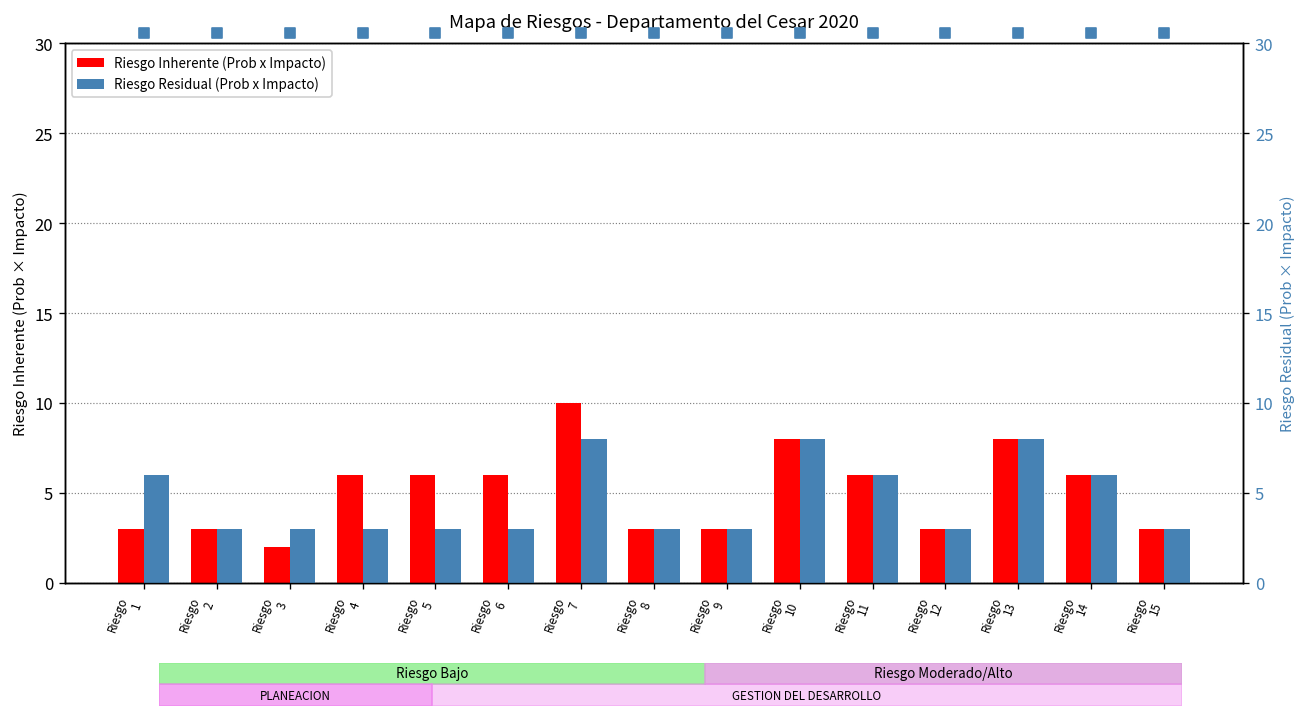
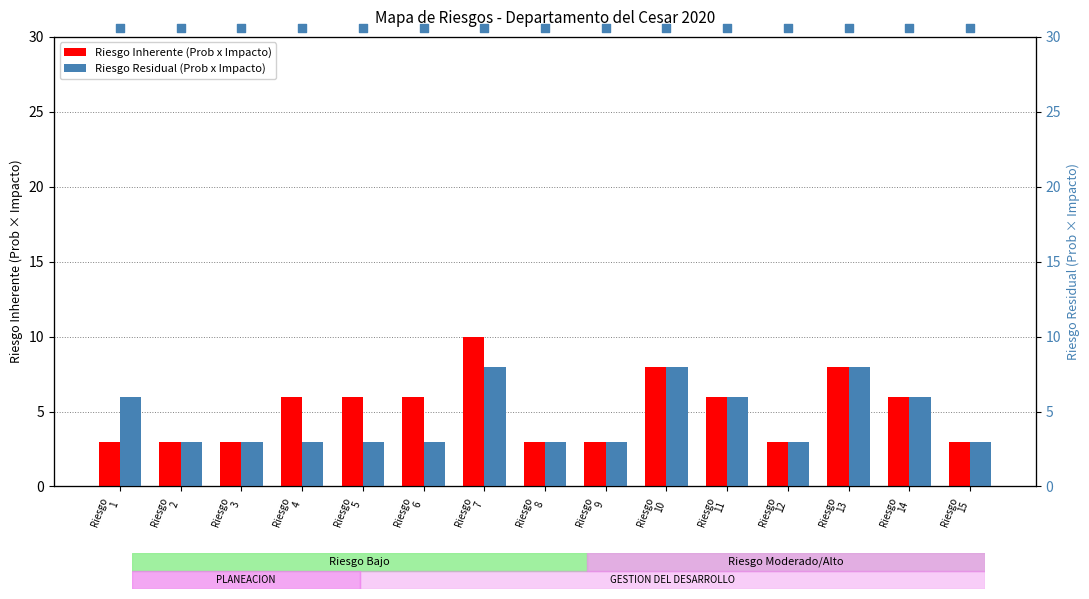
  {
    "Riesgo Inherente (Prob x Impacto)": {
      "Riesgo 1": 3,
      "Riesgo 2": 3,
-     "Riesgo 3": 2,
+     "Riesgo 3": 3,
      "Riesgo 4": 6,
      "Riesgo 5": 6,
      "Riesgo 6": 6,
      "Riesgo 7": 10,
      "Riesgo 8": 3,
      "Riesgo 9": 3,
      "Riesgo 10": 8,
      "Riesgo 11": 6,
      "Riesgo 12": 3,
      "Riesgo 13": 8,
      "Riesgo 14": 6,
      "Riesgo 15": 3
    },
    "Riesgo Residual (Prob x Impacto)": {
      "Riesgo 1": 6.0,
      "Riesgo 2": 3.0,
      "Riesgo 3": 3.0,
      "Riesgo 4": 3.0,
      "Riesgo 5": 3.0,
      "Riesgo 6": 3.0,
      "Riesgo 7": 8.0,
      "Riesgo 8": 3.0,
      "Riesgo 9": 3.0,
      "Riesgo 10": 8.0,
      "Riesgo 11": 6.0,
      "Riesgo 12": 3.0,
      "Riesgo 13": 8.0,
      "Riesgo 14": 6.0,
      "Riesgo 15": 3.0
    }
  }
